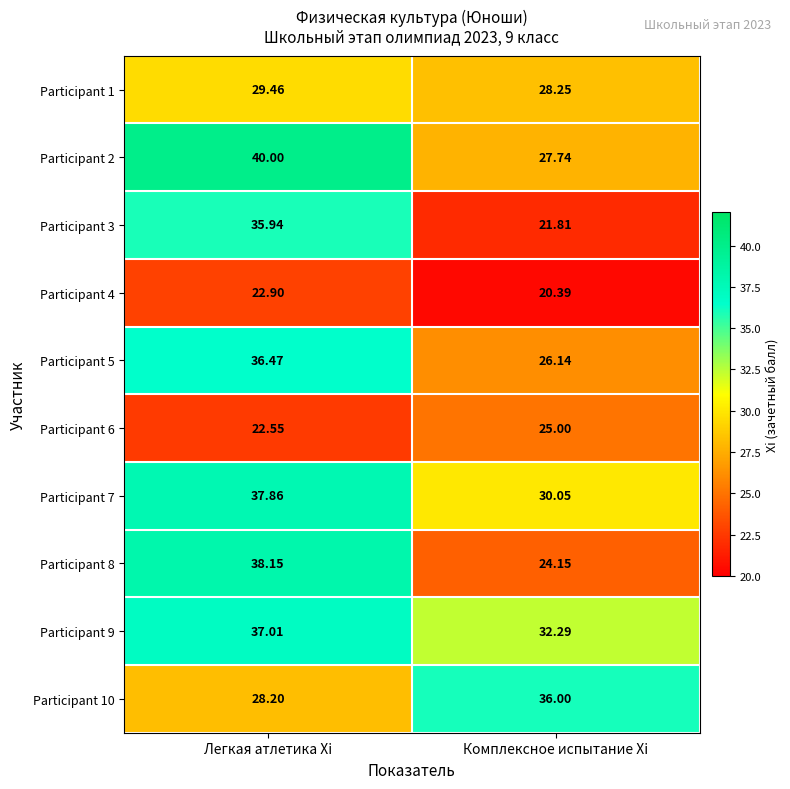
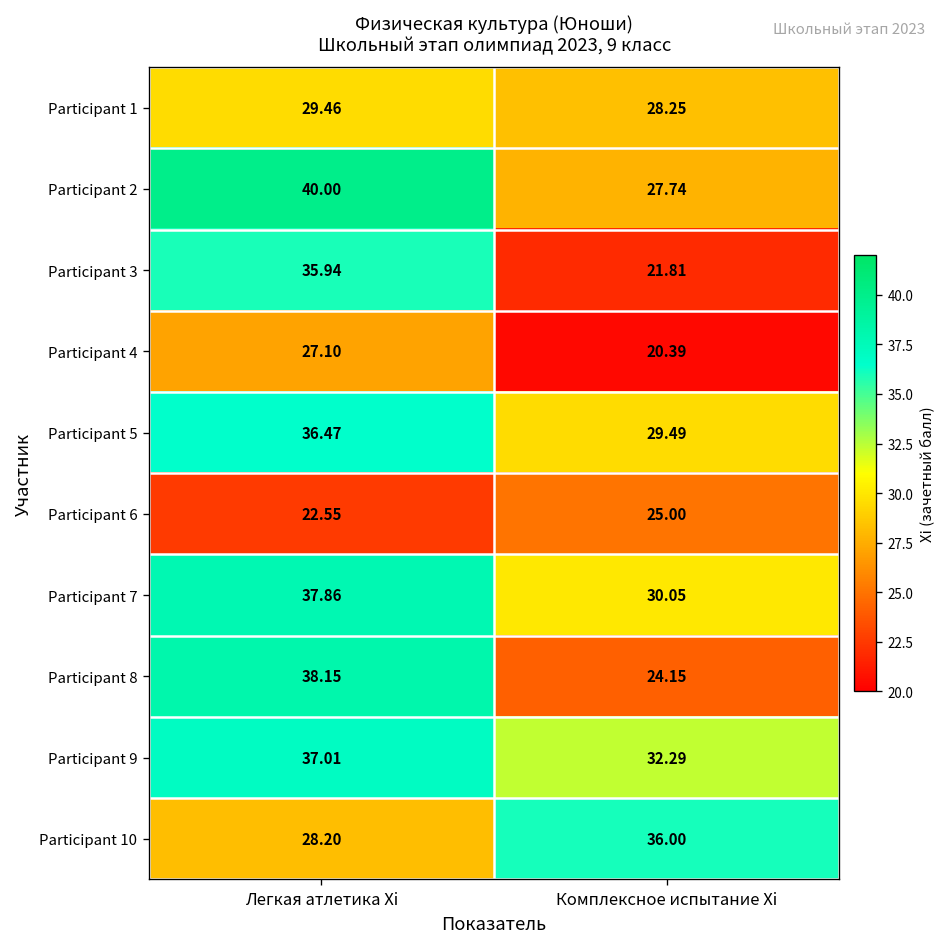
  {
    "Participant 1": {
      "Легкая атлетика Xi": 29.46,
      "Комплексное испытание Xi": 28.25
    },
    "Participant 2": {
      "Легкая атлетика Xi": 40.00,
      "Комплексное испытание Xi": 27.74
    },
    "Participant 3": {
      "Легкая атлетика Xi": 35.94,
      "Комплексное испытание Xi": 21.81
    },
    "Participant 4": {
-     "Легкая атлетика Xi": 22.90,
+     "Легкая атлетика Xi": 27.10,
      "Комплексное испытание Xi": 20.39
    },
    "Participant 5": {
      "Легкая атлетика Xi": 36.47,
-     "Комплексное испытание Xi": 26.14
+     "Комплексное испытание Xi": 29.49
    },
    "Participant 6": {
      "Легкая атлетика Xi": 22.55,
      "Комплексное испытание Xi": 25.00
    },
    "Participant 7": {
      "Легкая атлетика Xi": 37.86,
      "Комплексное испытание Xi": 30.05
    },
    "Participant 8": {
      "Легкая атлетика Xi": 38.15,
      "Комплексное испытание Xi": 24.15
    },
    "Participant 9": {
      "Легкая атлетика Xi": 37.01,
      "Комплексное испытание Xi": 32.29
    },
    "Participant 10": {
      "Легкая атлетика Xi": 28.20,
      "Комплексное испытание Xi": 36.00
    }
  }
